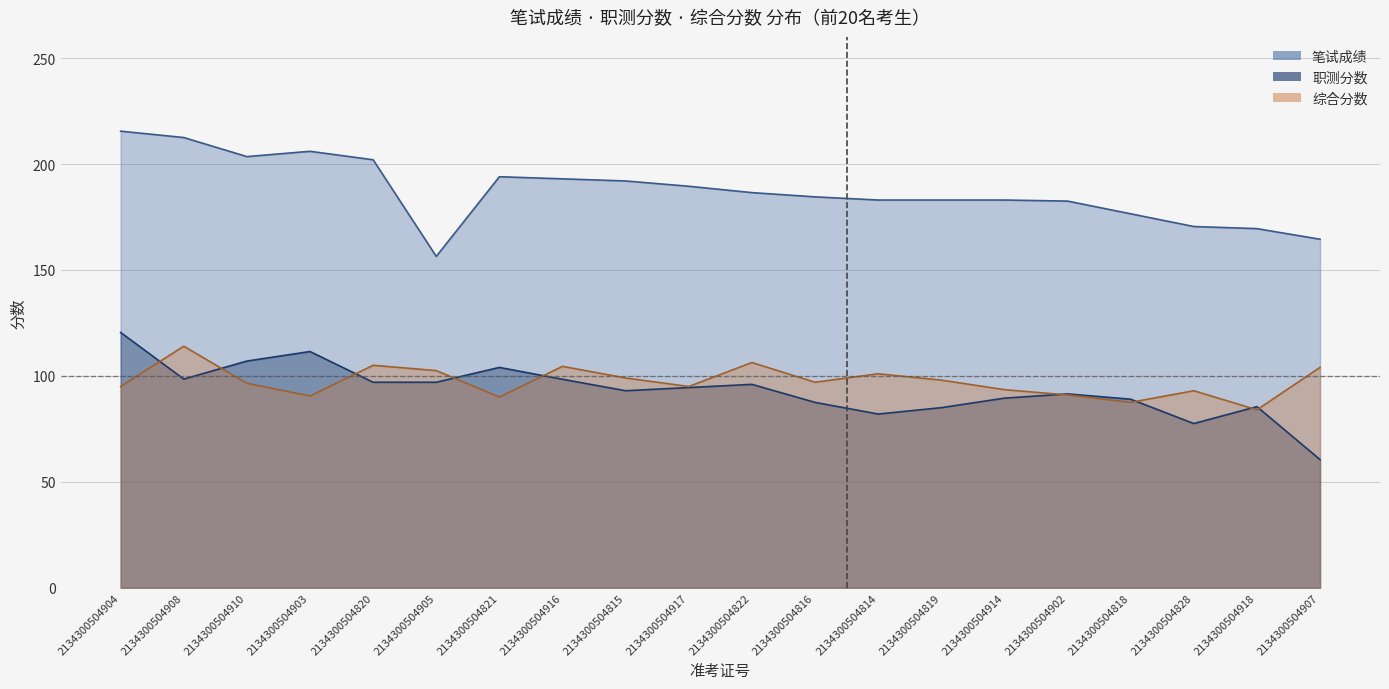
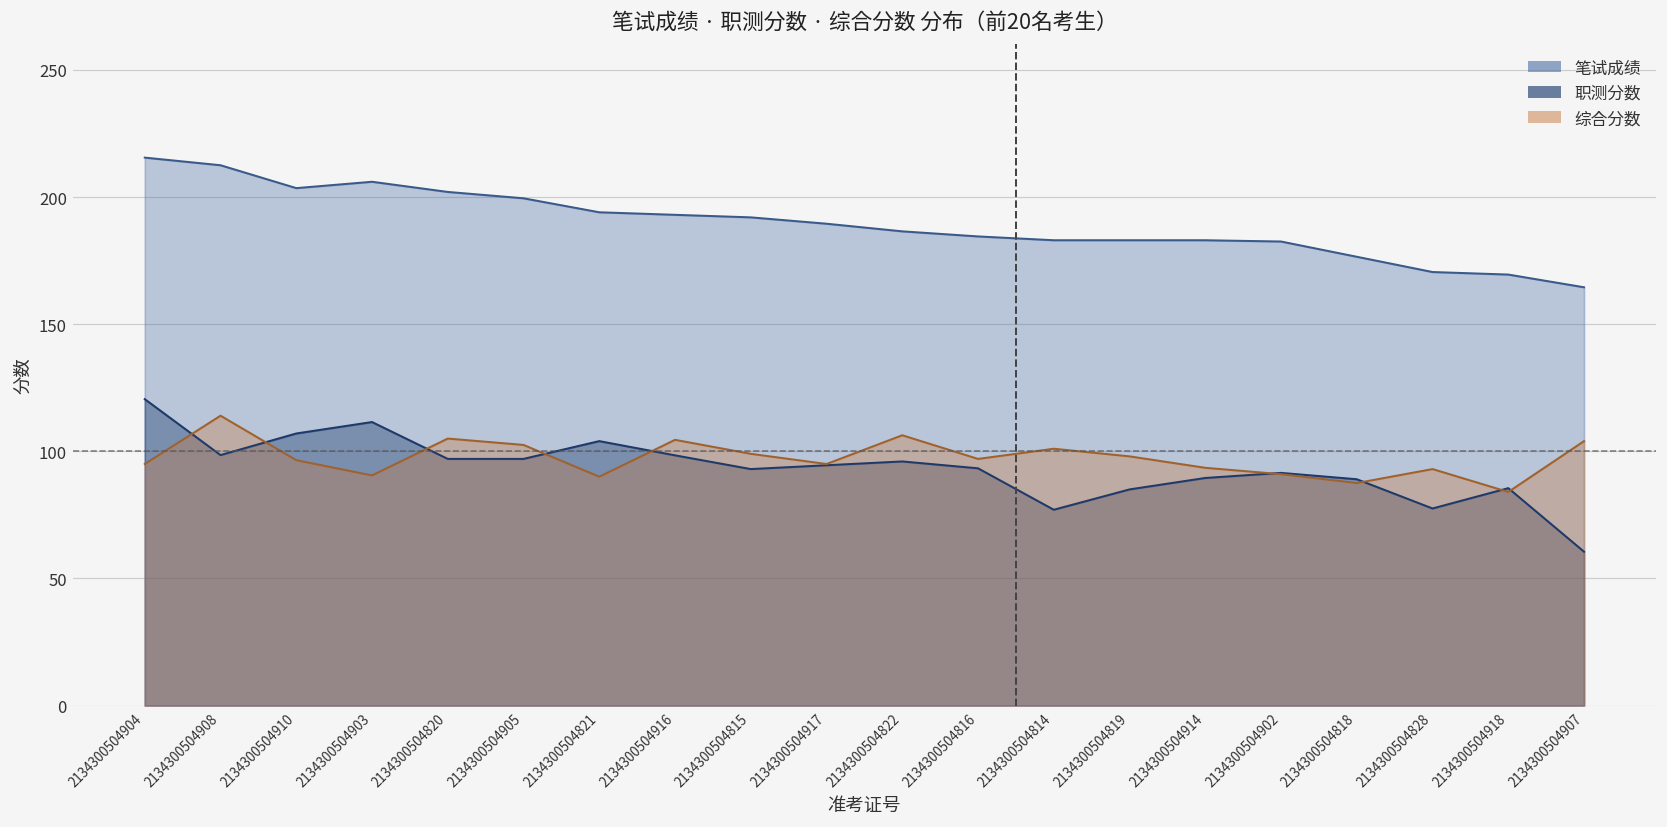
  {
    "笔试成绩": {
      "2134300504904": 216,
      "2134300504908": 213,
      "2134300504910": 204,
      "2134300504903": 206,
      "2134300504820": 202,
-     "2134300504905": 156,
+     "2134300504905": 200,
      "2134300504821": 194,
      "2134300504916": 193,
      "2134300504815": 192,
      "2134300504917": 190,
      "2134300504822": 187,
      "2134300504816": 185,
      "2134300504814": 183,
      "2134300504819": 183,
      "2134300504914": 183,
      "2134300504902": 183,
      "2134300504818": 177,
      "2134300504828": 171,
      "2134300504918": 170,
      "2134300504907": 165
    },
    "职测分数": {
      "2134300504904": 121,
      "2134300504908": 99,
      "2134300504910": 107,
      "2134300504903": 112,
      "2134300504820": 97,
      "2134300504905": 97,
      "2134300504821": 104,
      "2134300504916": 98,
      "2134300504815": 93,
      "2134300504822": 96,
-     "2134300504816": 88,
-     "2134300504814": 82,
+     "2134300504816": 93,
+     "2134300504814": 77,
      "2134300504819": 85,
      "2134300504914": 90,
      "2134300504818": 89,
      "2134300504828": 78,
      "2134300504918": 86,
      "2134300504907": 61
    },
    "综合分数": {
      "2134300504904": 95,
      "2134300504908": 114,
      "2134300504910": 97,
      "2134300504903": 91,
      "2134300504820": 105,
      "2134300504905": 103,
      "2134300504821": 90,
      "2134300504916": 105,
      "2134300504815": 99,
      "2134300504822": 106,
      "2134300504816": 97,
      "2134300504814": 101,
      "2134300504819": 98,
      "2134300504914": 94,
      "2134300504818": 88,
      "2134300504828": 93,
      "2134300504918": 84,
      "2134300504907": 104
    }
  }
